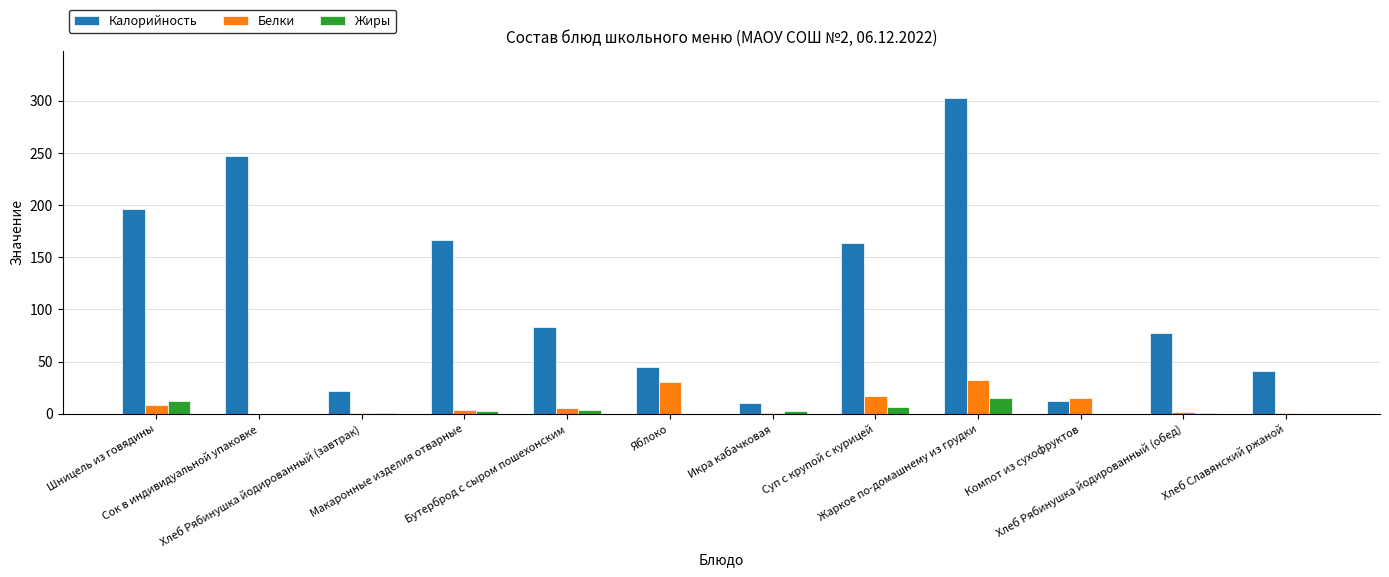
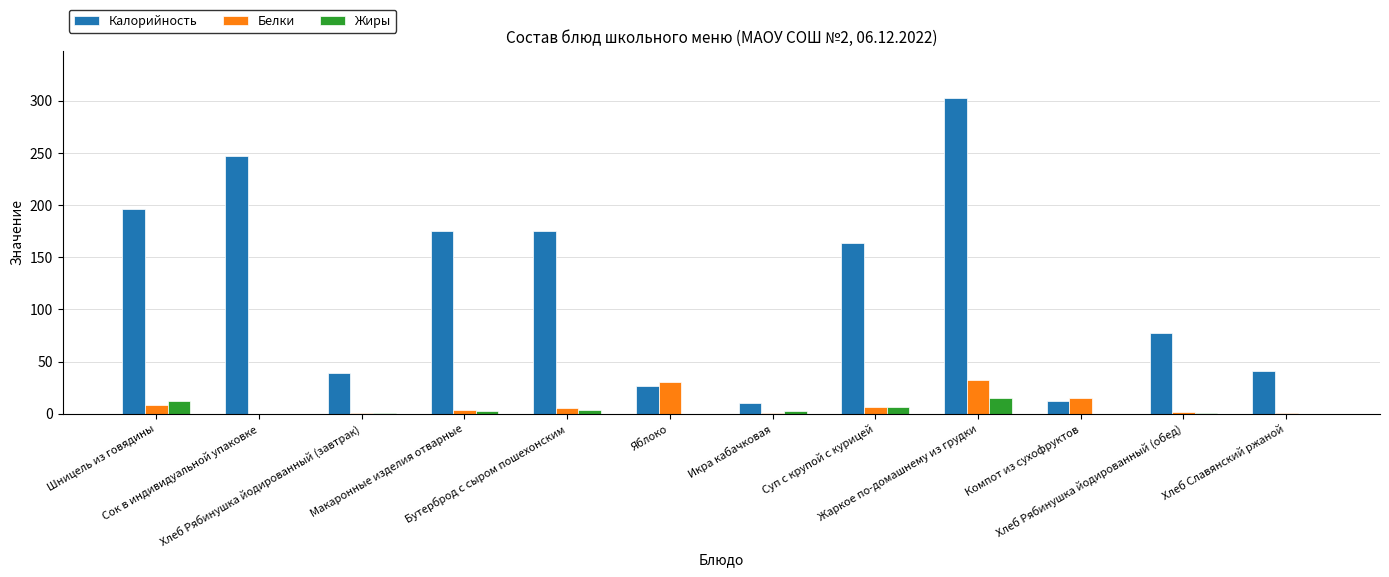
  {
    "Калорийность": {
      "Шницель из говядины": 196,
      "Сок в индивидуальной упаковке": 247,
-     "Хлеб Рябинушка йодированный (завтрак)": 22,
-     "Макаронные изделия отварные": 167,
-     "Бутерброд с сыром пошехонским": 83,
-     "Яблоко": 45,
+     "Хлеб Рябинушка йодированный (завтрак)": 39,
+     "Макаронные изделия отварные": 175,
+     "Бутерброд с сыром пошехонским": 176,
+     "Яблоко": 27,
      "Икра кабачковая": 11,
      "Суп с крупой с курицей": 164,
      "Жаркое по-домашнему из грудки": 303,
      "Компот из сухофруктов": 12,
      "Хлеб Рябинушка йодированный (обед)": 78,
      "Хлеб Славянский ржаной": 41
    },
    "Белки": {
      "Шницель из говядины": 8,
      "Макаронные изделия отварные": 3,
      "Бутерброд с сыром пошехонским": 5,
      "Яблоко": 31,
-     "Суп с крупой с курицей": 17,
+     "Суп с крупой с курицей": 7,
      "Жаркое по-домашнему из грудки": 33,
      "Компот из сухофруктов": 16
    },
    "Жиры": {
      "Шницель из говядины": 12,
      "Сок в индивидуальной упаковке": 0,
      "Макаронные изделия отварные": 3,
      "Бутерброд с сыром пошехонским": 4,
      "Яблоко": 0,
      "Икра кабачковая": 3,
      "Суп с крупой с курицей": 6,
      "Жаркое по-домашнему из грудки": 15,
      "Компот из сухофруктов": 0
    }
  }
